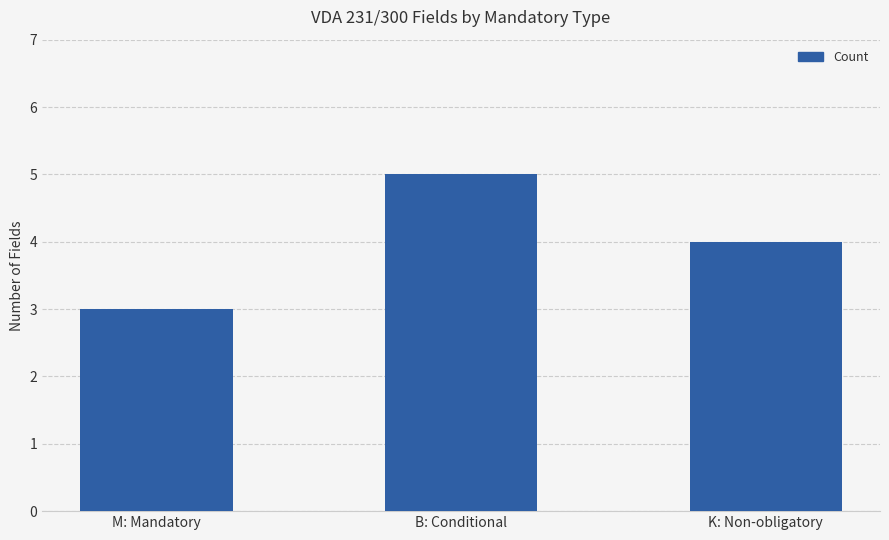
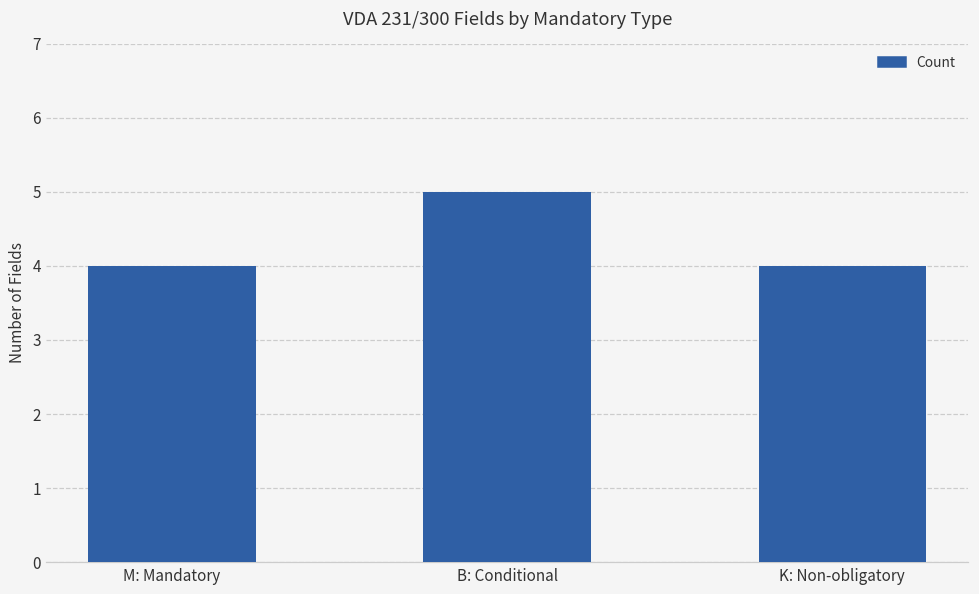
  {
-   "M: Mandatory": 3,
+   "M: Mandatory": 4,
    "B: Conditional": 5,
    "K: Non-obligatory": 4
  }
